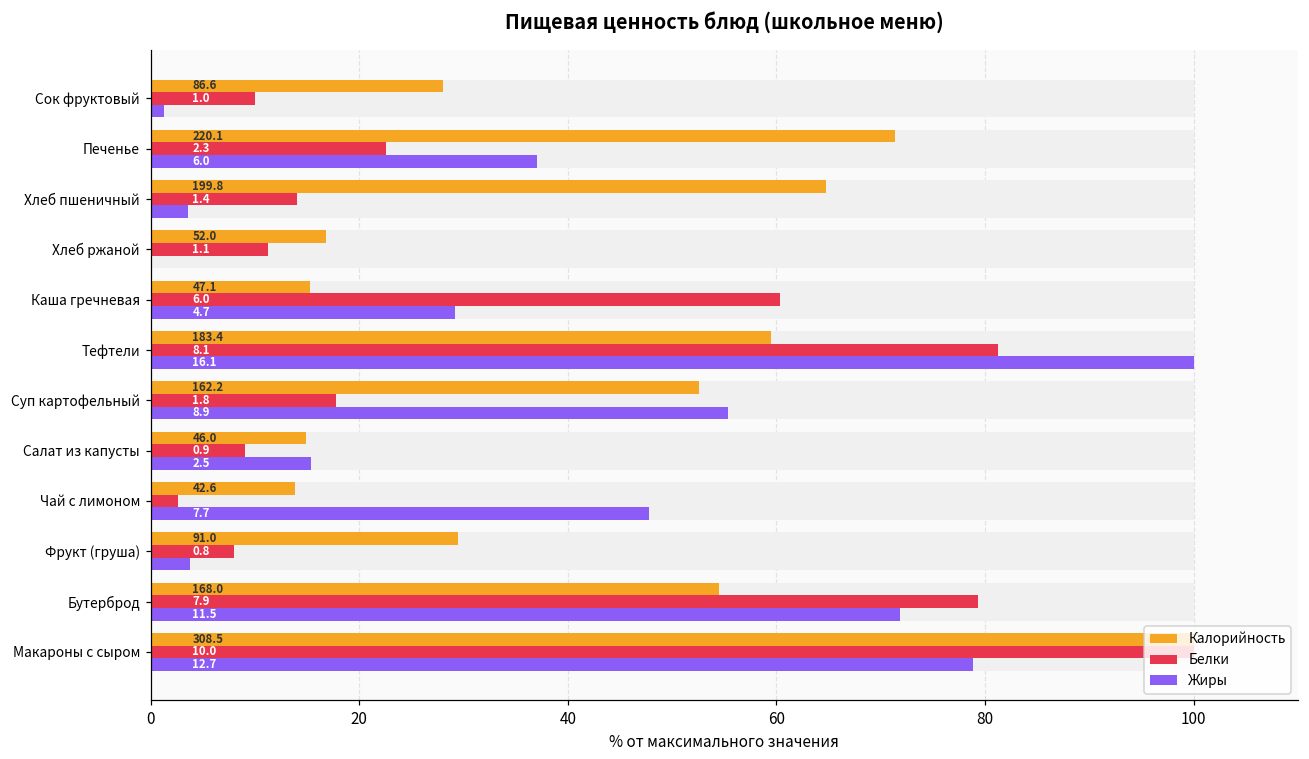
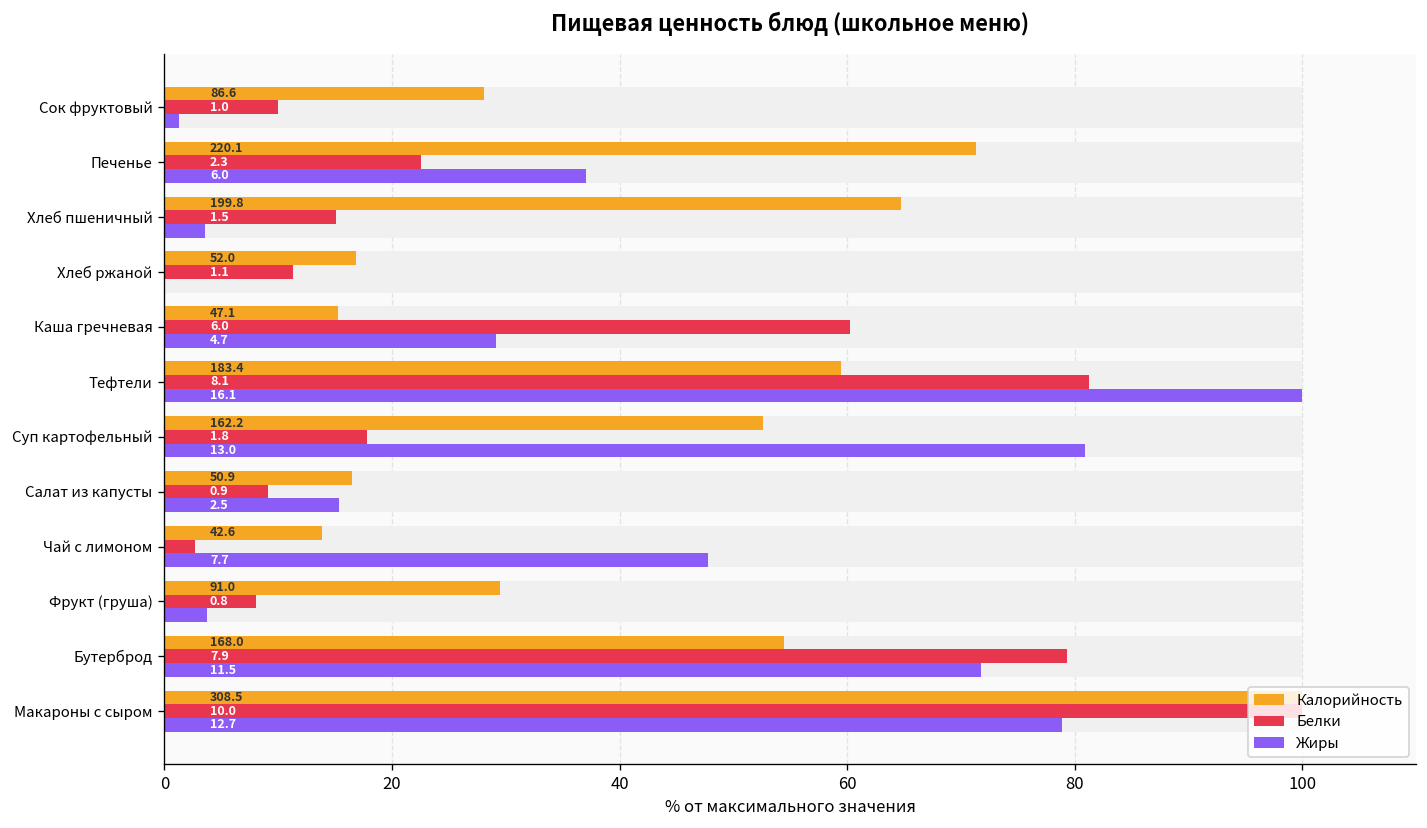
  {
    "Калорийность": {
-     "Салат из капусты": 46.0
+     "Салат из капусты": 50.9
    },
    "Белки": {
-     "Хлеб пшеничный": 1.4
+     "Хлеб пшеничный": 1.5
    },
    "Жиры": {
-     "Суп картофельный": 8.9
+     "Суп картофельный": 13.0
    }
  }
